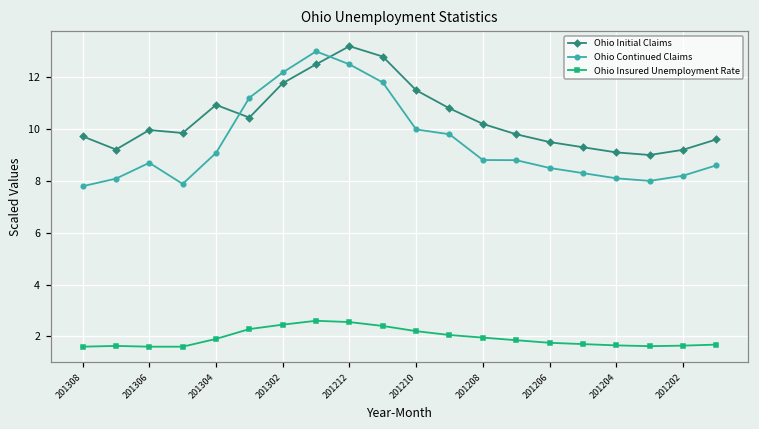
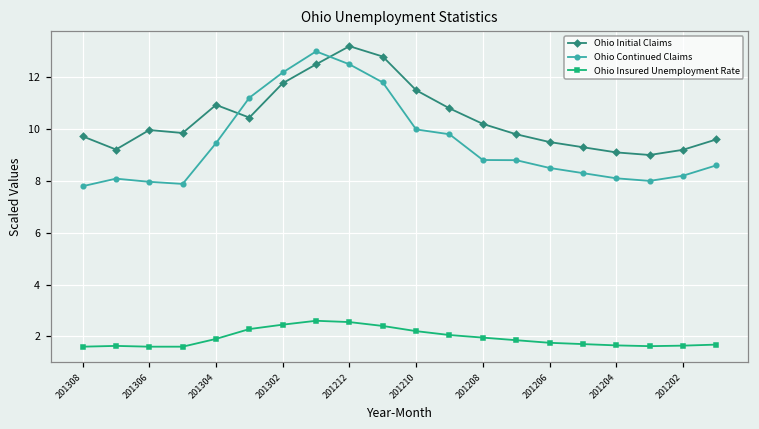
  {
    "Ohio Continued Claims": {
      "201308": 7.8,
-     "201306": 8.7,
-     "201304": 9.1,
+     "201306": 8.0,
+     "201304": 9.5,
      "201302": 12.2,
      "201212": 12.5,
      "201210": 10.0,
      "201208": 8.8,
      "201206": 8.5,
      "201204": 8.1,
      "201202": 8.2
    }
  }
